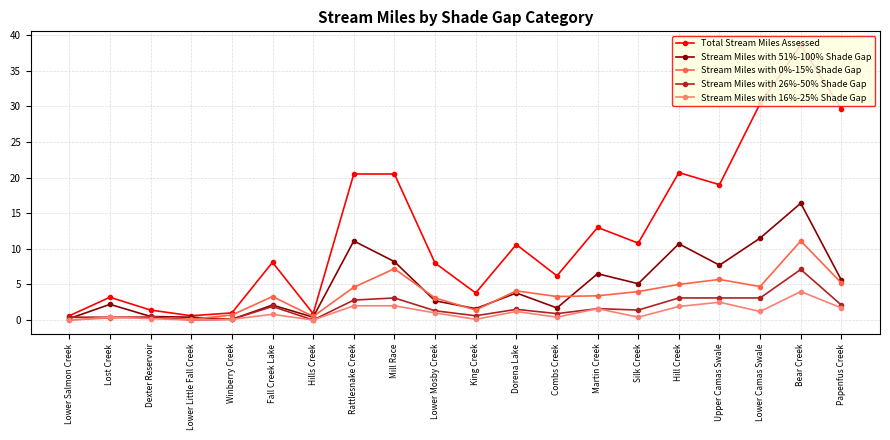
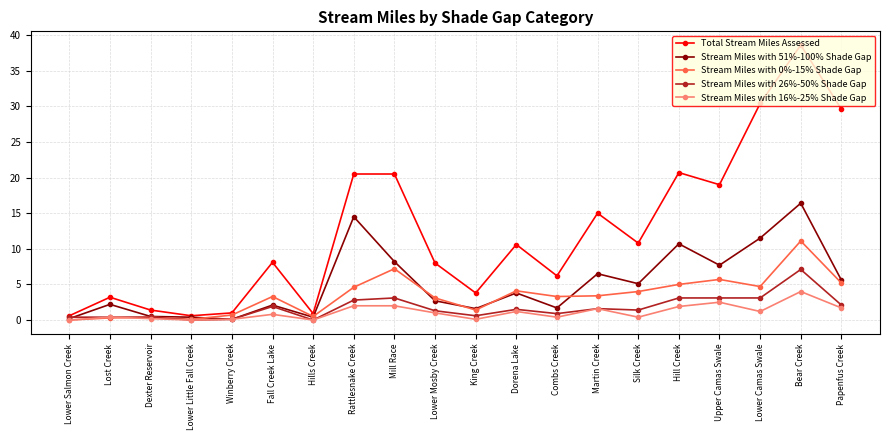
  {
    "Total Stream Miles Assessed": {
      "Lost Creek": 3,
      "Dexter Reservoir": 1,
      "Fall Creek Lake": 8,
      "Hills Creek": 1,
      "Rattlesnake Creek": 21,
      "Mill Race": 21,
      "Lower Mosby Creek": 8,
      "King Creek": 4,
      "Dorena Lake": 11,
      "Combs Creek": 6,
-     "Martin Creek": 13,
+     "Martin Creek": 15,
      "Silk Creek": 11,
      "Hill Creek": 21,
      "Upper Camas Swale": 19,
      "Papenfus Creek": 30
    },
    "Stream Miles with 51%-100% Shade Gap": {
      "Lost Creek": 2,
-     "Rattlesnake Creek": 11,
+     "Rattlesnake Creek": 15,
      "Mill Race": 8,
      "Lower Mosby Creek": 3,
      "Combs Creek": 2,
      "Martin Creek": 7,
      "Silk Creek": 5,
      "Hill Creek": 11,
      "Upper Camas Swale": 8,
      "Lower Camas Swale": 12,
      "Bear Creek": 16,
      "Papenfus Creek": 6
    },
    "Stream Miles with 26%-50% Shade Gap": {
      "Rattlesnake Creek": 3,
      "Mill Race": 3,
      "King Creek": 1,
      "Combs Creek": 1,
      "Silk Creek": 1,
      "Hill Creek": 3,
      "Upper Camas Swale": 3,
      "Lower Camas Swale": 3,
      "Bear Creek": 7,
      "Papenfus Creek": 2
    }
  }
